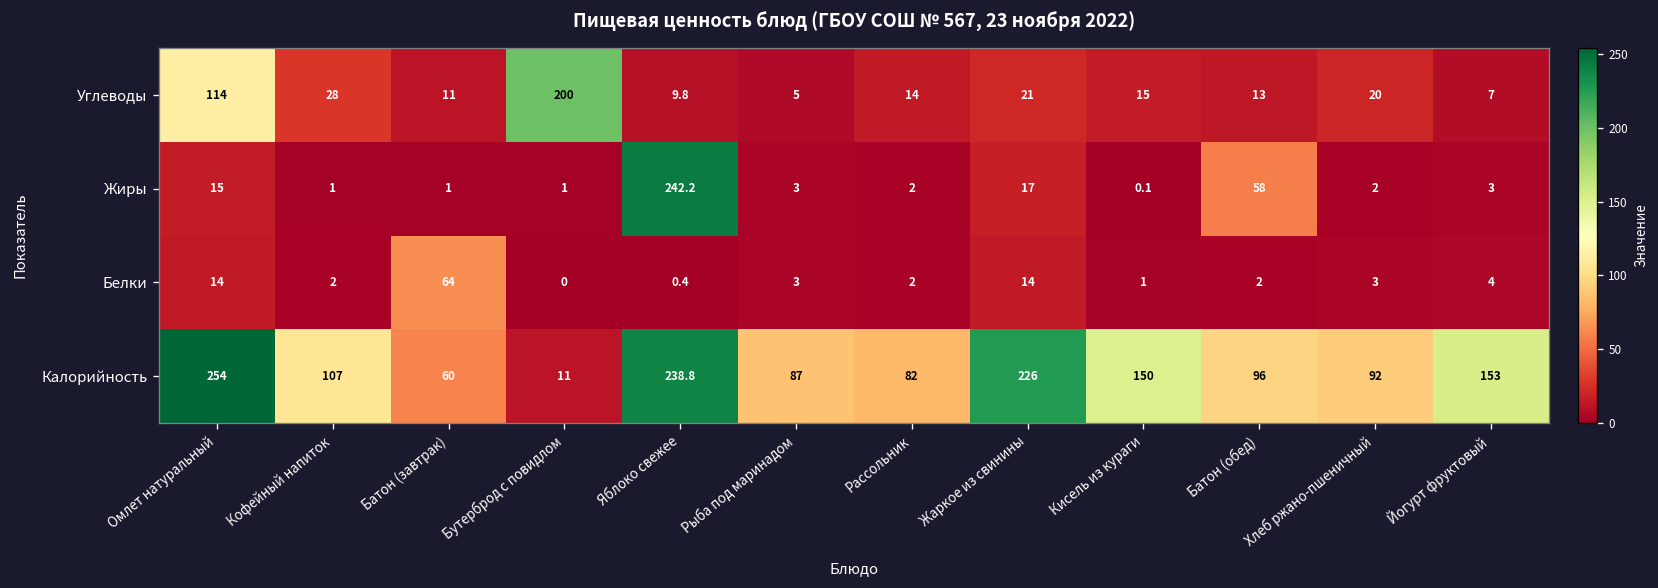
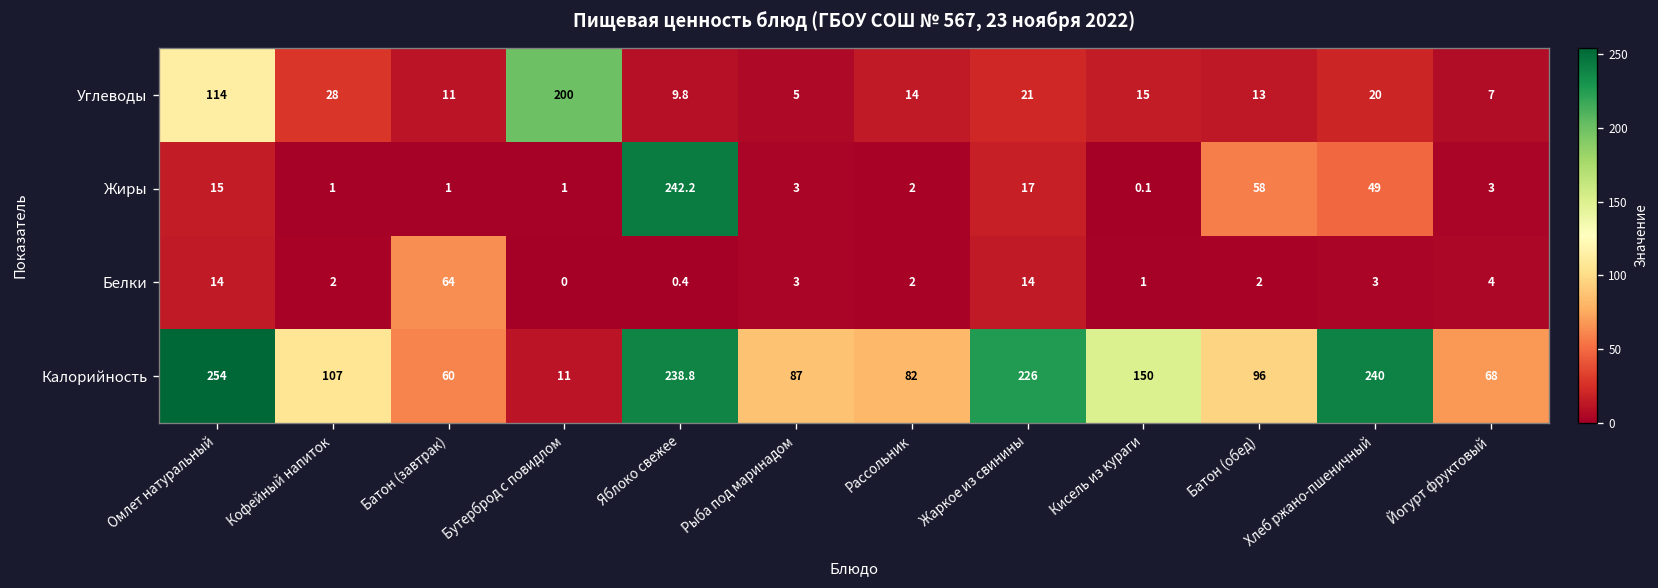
  {
    "Углеводы": {
      "Омлет натуральный": 114,
      "Кофейный напиток": 28,
      "Батон (завтрак)": 11,
      "Бутерброд с повидлом": 200,
      "Яблоко свежее": 9.8,
      "Рыба под маринадом": 5,
      "Рассольник": 14,
      "Жаркое из свинины": 21,
      "Кисель из кураги": 15,
      "Батон (обед)": 13,
      "Хлеб ржано-пшеничный": 20,
      "Йогурт фруктовый": 7
    },
    "Жиры": {
      "Омлет натуральный": 15,
      "Кофейный напиток": 1,
      "Батон (завтрак)": 1,
      "Бутерброд с повидлом": 1,
      "Яблоко свежее": 242.2,
      "Рыба под маринадом": 3,
      "Рассольник": 2,
      "Жаркое из свинины": 17,
      "Кисель из кураги": 0.1,
      "Батон (обед)": 58,
-     "Хлеб ржано-пшеничный": 2,
+     "Хлеб ржано-пшеничный": 49,
      "Йогурт фруктовый": 3
    },
    "Белки": {
      "Омлет натуральный": 14,
      "Кофейный напиток": 2,
      "Батон (завтрак)": 64,
      "Бутерброд с повидлом": 0,
      "Яблоко свежее": 0.4,
      "Рыба под маринадом": 3,
      "Рассольник": 2,
      "Жаркое из свинины": 14,
      "Кисель из кураги": 1,
      "Батон (обед)": 2,
      "Хлеб ржано-пшеничный": 3,
      "Йогурт фруктовый": 4
    },
    "Калорийность": {
      "Омлет натуральный": 254,
      "Кофейный напиток": 107,
      "Батон (завтрак)": 60,
      "Бутерброд с повидлом": 11,
      "Яблоко свежее": 238.8,
      "Рыба под маринадом": 87,
      "Рассольник": 82,
      "Жаркое из свинины": 226,
      "Кисель из кураги": 150,
      "Батон (обед)": 96,
-     "Хлеб ржано-пшеничный": 92,
-     "Йогурт фруктовый": 153
+     "Хлеб ржано-пшеничный": 240,
+     "Йогурт фруктовый": 68
    }
  }
